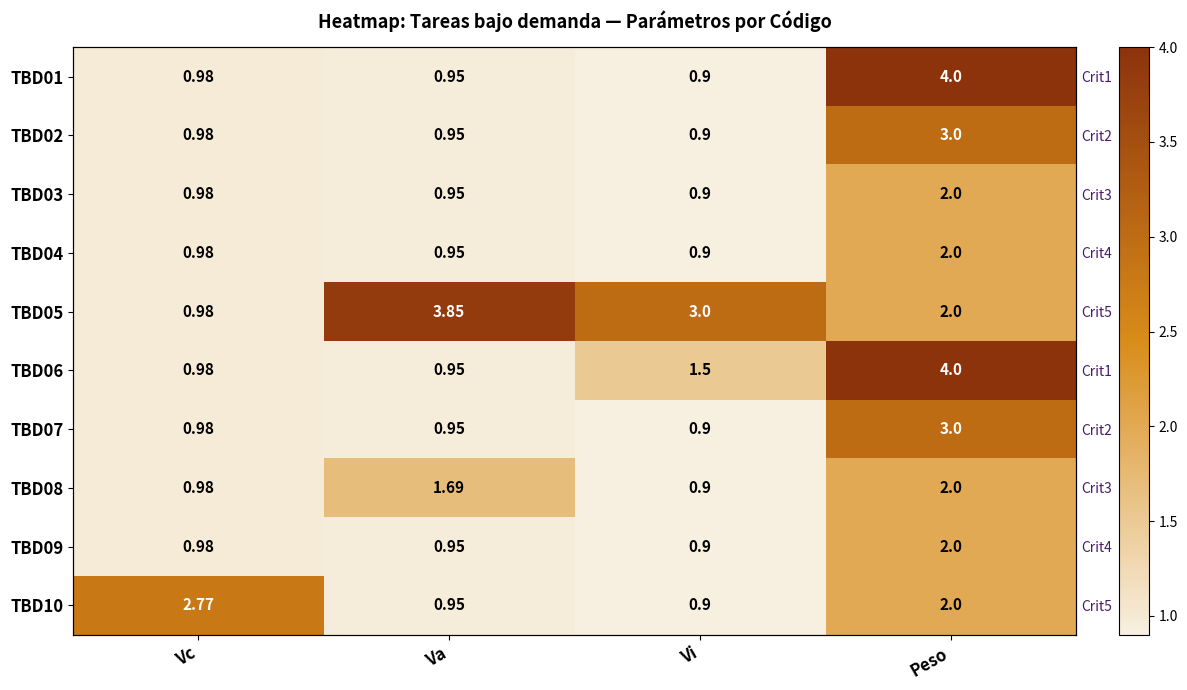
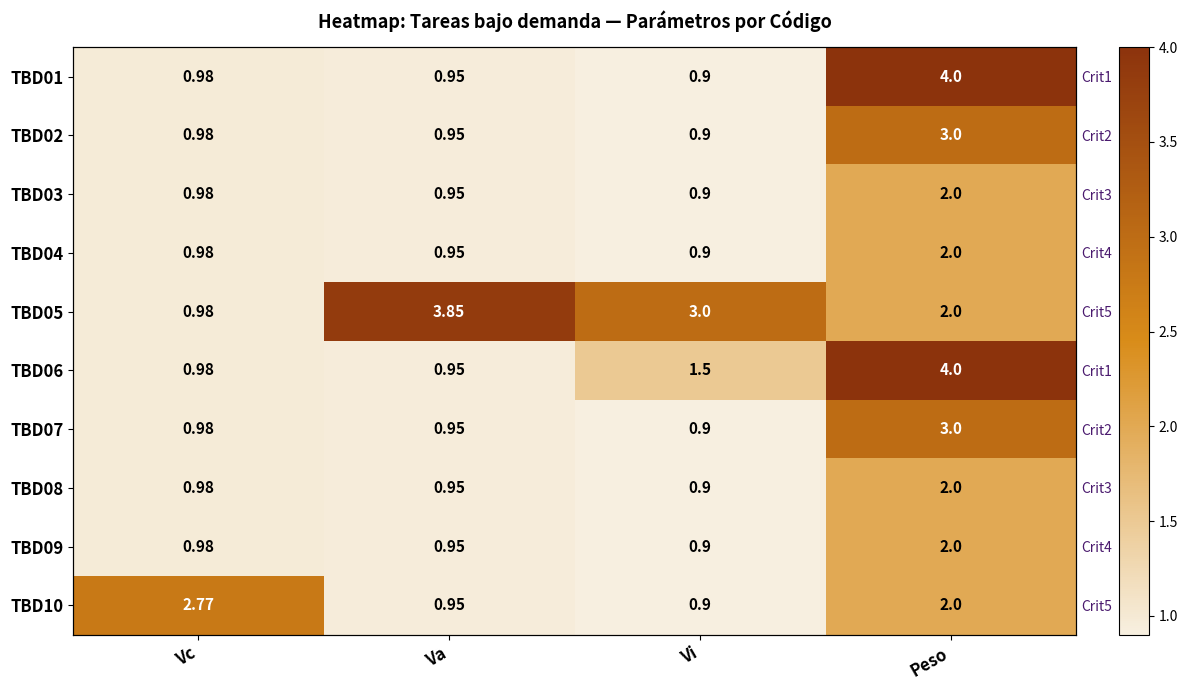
  {
    "TBD01": {
      "Vc": 0.98,
      "Va": 0.95,
      "Vi": 0.9,
      "Peso": 4.0
    },
    "TBD02": {
      "Vc": 0.98,
      "Va": 0.95,
      "Vi": 0.9,
      "Peso": 3.0
    },
    "TBD03": {
      "Vc": 0.98,
      "Va": 0.95,
      "Vi": 0.9,
      "Peso": 2.0
    },
    "TBD04": {
      "Vc": 0.98,
      "Va": 0.95,
      "Vi": 0.9,
      "Peso": 2.0
    },
    "TBD05": {
      "Vc": 0.98,
      "Va": 3.85,
      "Vi": 3.0,
      "Peso": 2.0
    },
    "TBD06": {
      "Vc": 0.98,
      "Va": 0.95,
      "Vi": 1.5,
      "Peso": 4.0
    },
    "TBD07": {
      "Vc": 0.98,
      "Va": 0.95,
      "Vi": 0.9,
      "Peso": 3.0
    },
    "TBD08": {
      "Vc": 0.98,
-     "Va": 1.69,
+     "Va": 0.95,
      "Vi": 0.9,
      "Peso": 2.0
    },
    "TBD09": {
      "Vc": 0.98,
      "Va": 0.95,
      "Vi": 0.9,
      "Peso": 2.0
    },
    "TBD10": {
      "Vc": 2.77,
      "Va": 0.95,
      "Vi": 0.9,
      "Peso": 2.0
    }
  }
